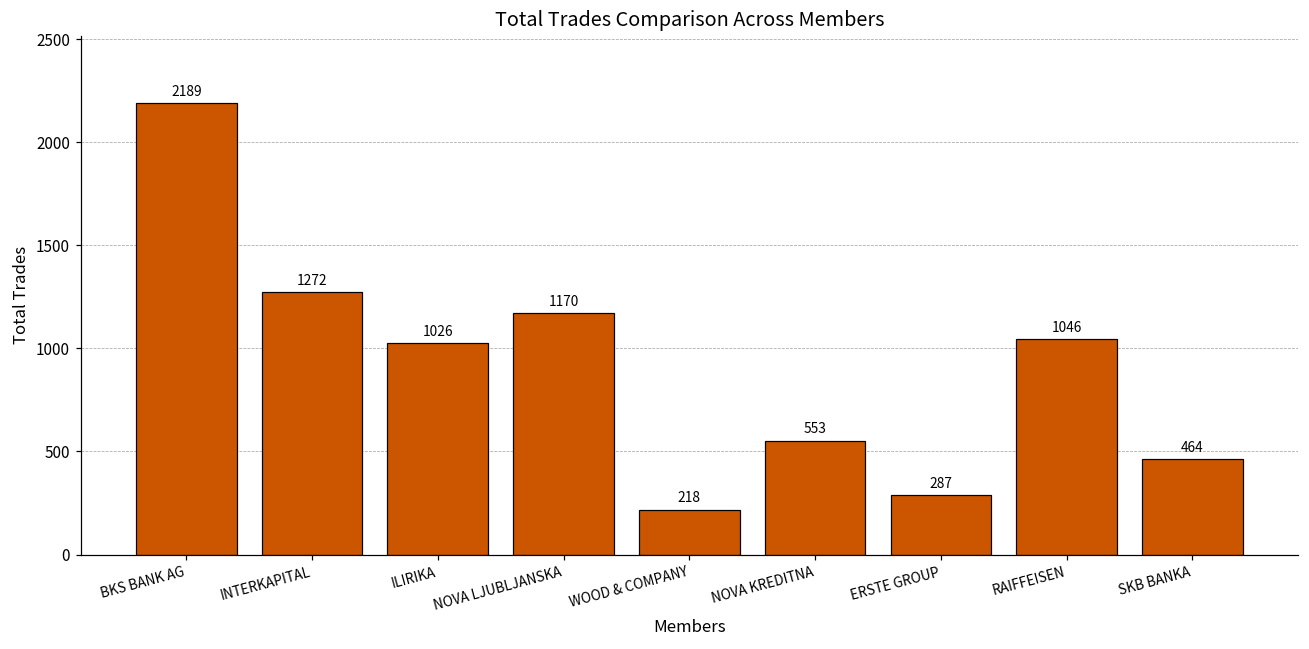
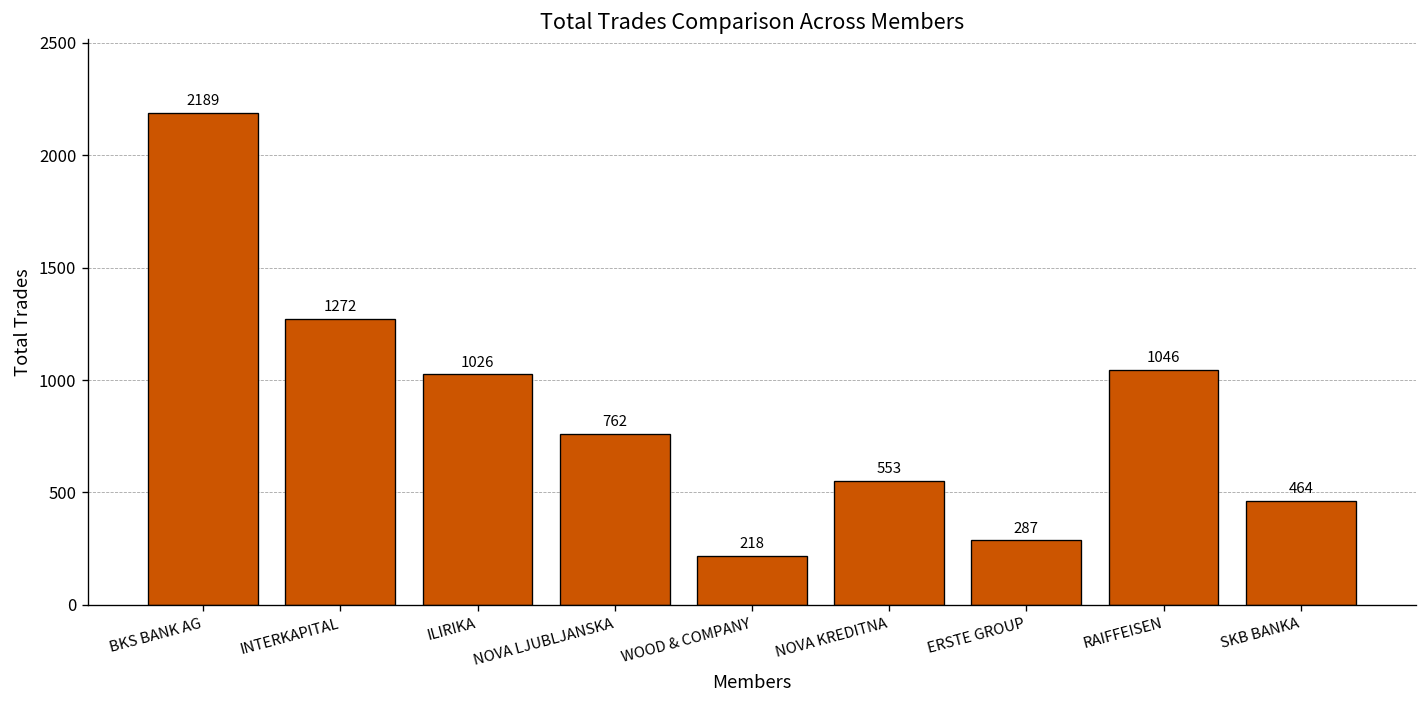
  {
    "BKS BANK AG": 2189,
    "INTERKAPITAL": 1272,
    "ILIRIKA": 1026,
-   "NOVA LJUBLJANSKA": 1170,
+   "NOVA LJUBLJANSKA": 762,
    "WOOD & COMPANY": 218,
    "NOVA KREDITNA": 553,
    "ERSTE GROUP": 287,
    "RAIFFEISEN": 1046,
    "SKB BANKA": 464
  }
